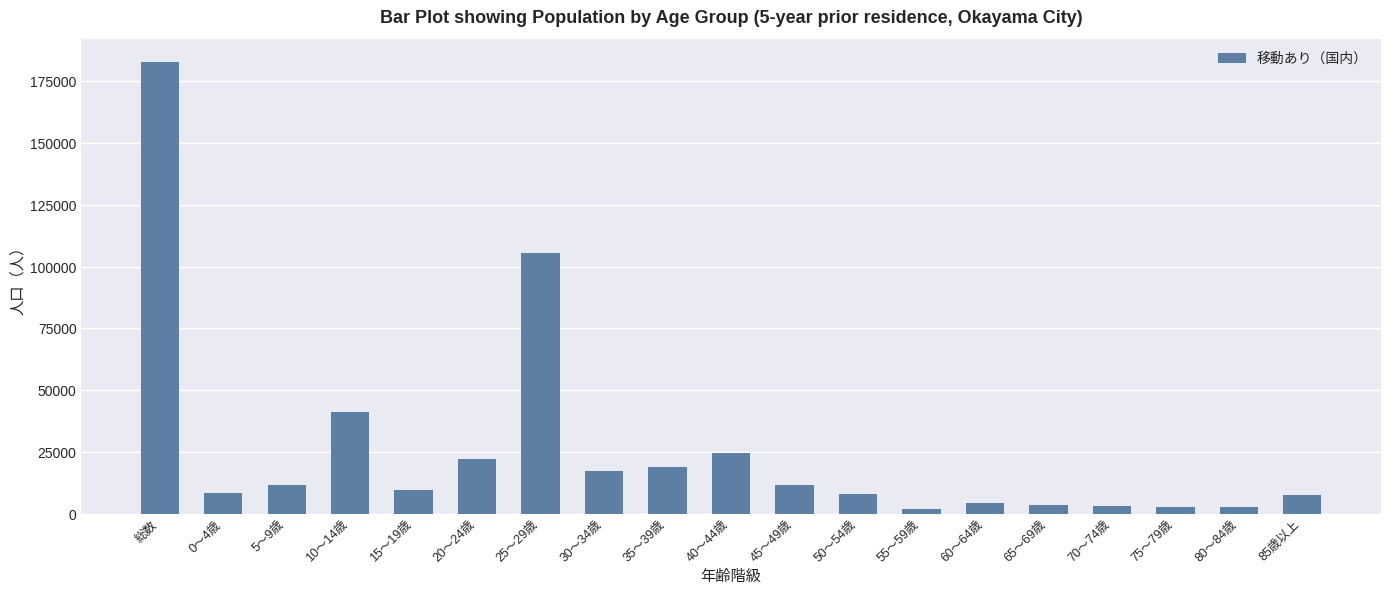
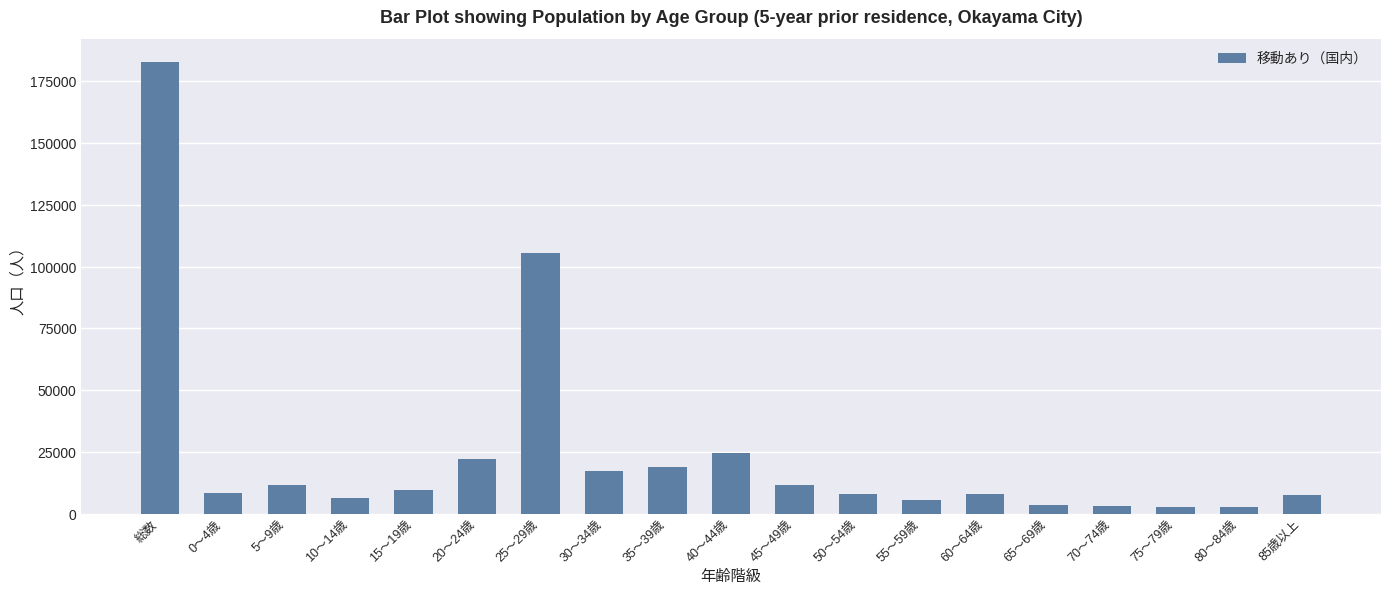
  {
    "総数": 183000,
    "0～4歳": 8000,
    "5～9歳": 12000,
-   "10～14歳": 41000,
+   "10～14歳": 6000,
    "15～19歳": 10000,
    "20～24歳": 22000,
    "25～29歳": 105000,
    "30～34歳": 17000,
    "35～39歳": 19000,
    "40～44歳": 25000,
    "45～49歳": 12000,
    "50～54歳": 8000,
-   "55～59歳": 2000,
-   "60～64歳": 4000,
+   "55～59歳": 6000,
+   "60～64歳": 8000,
    "65～69歳": 3000,
    "70～74歳": 3000,
    "75～79歳": 3000,
    "80～84歳": 3000,
    "85歳以上": 7000
  }
